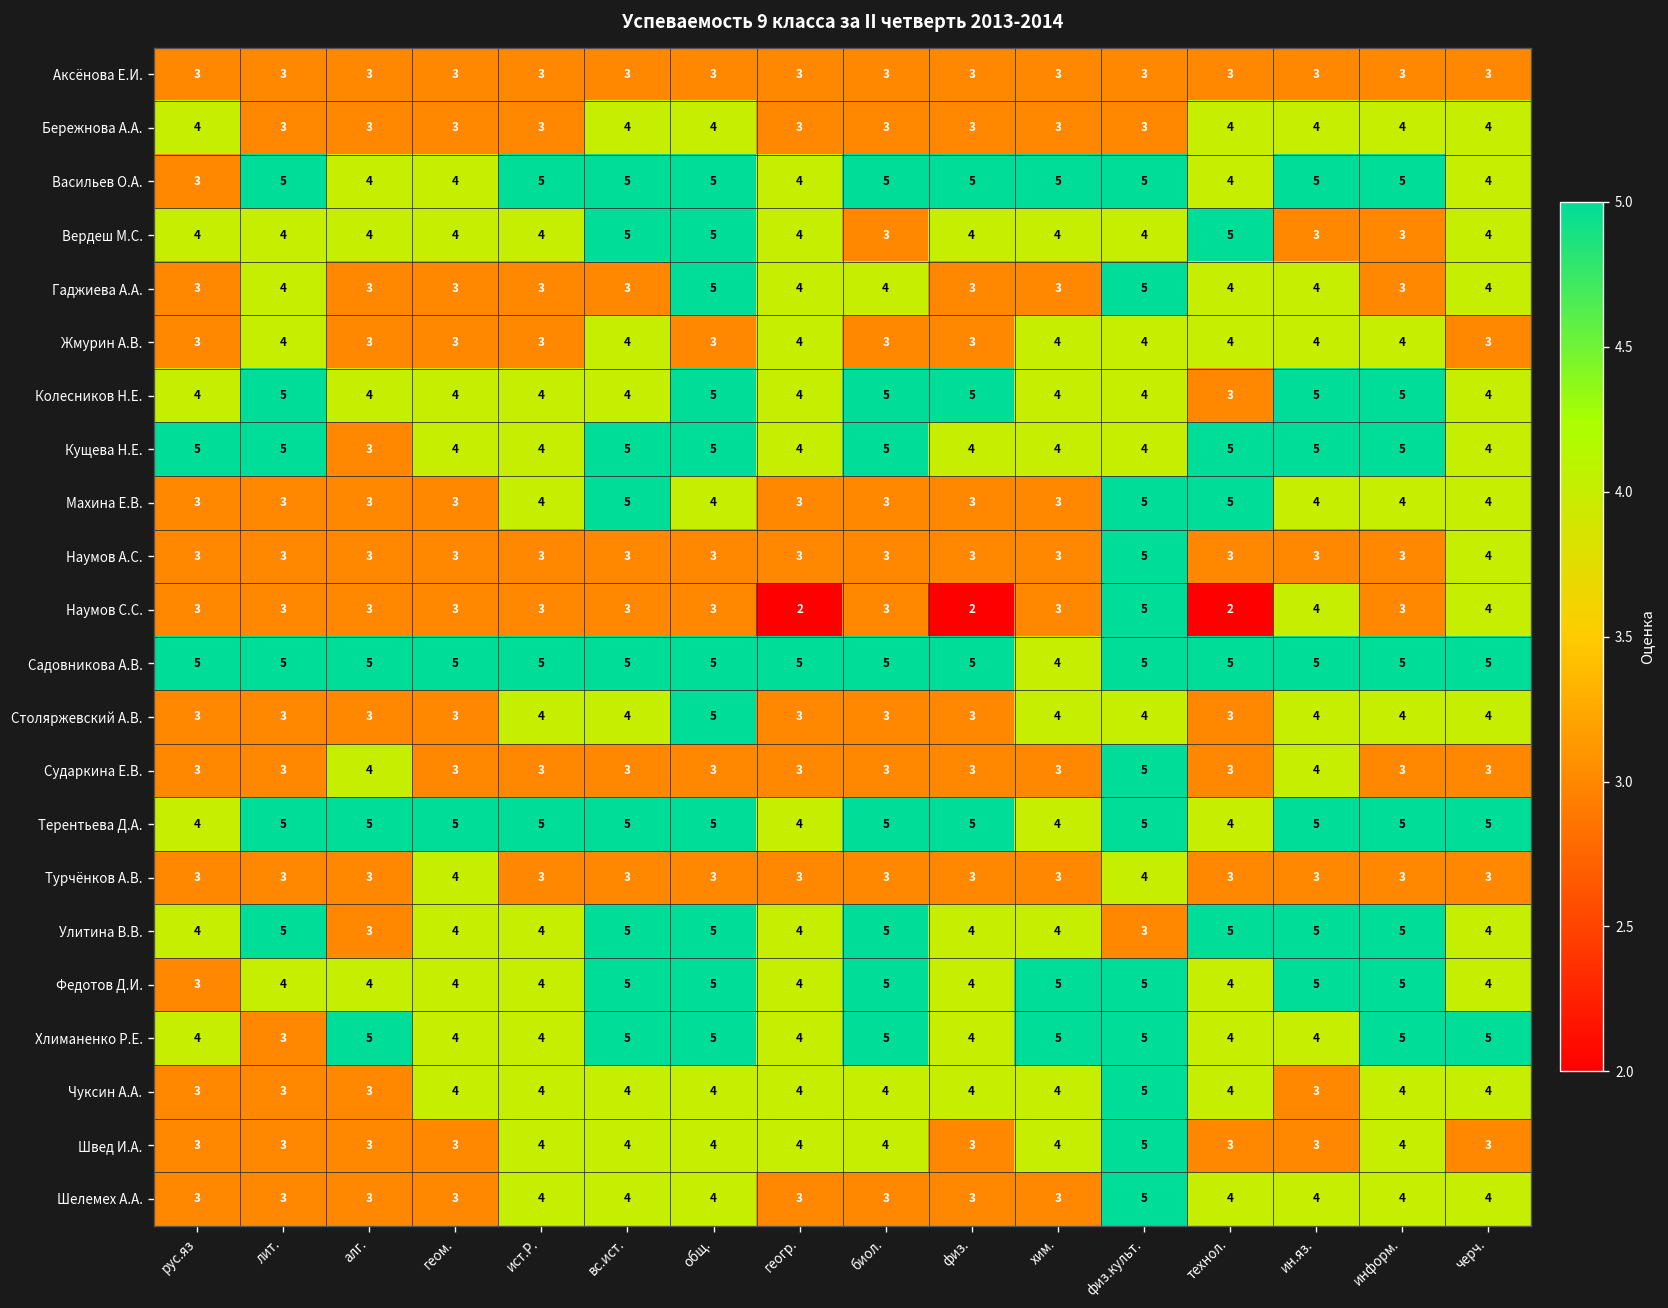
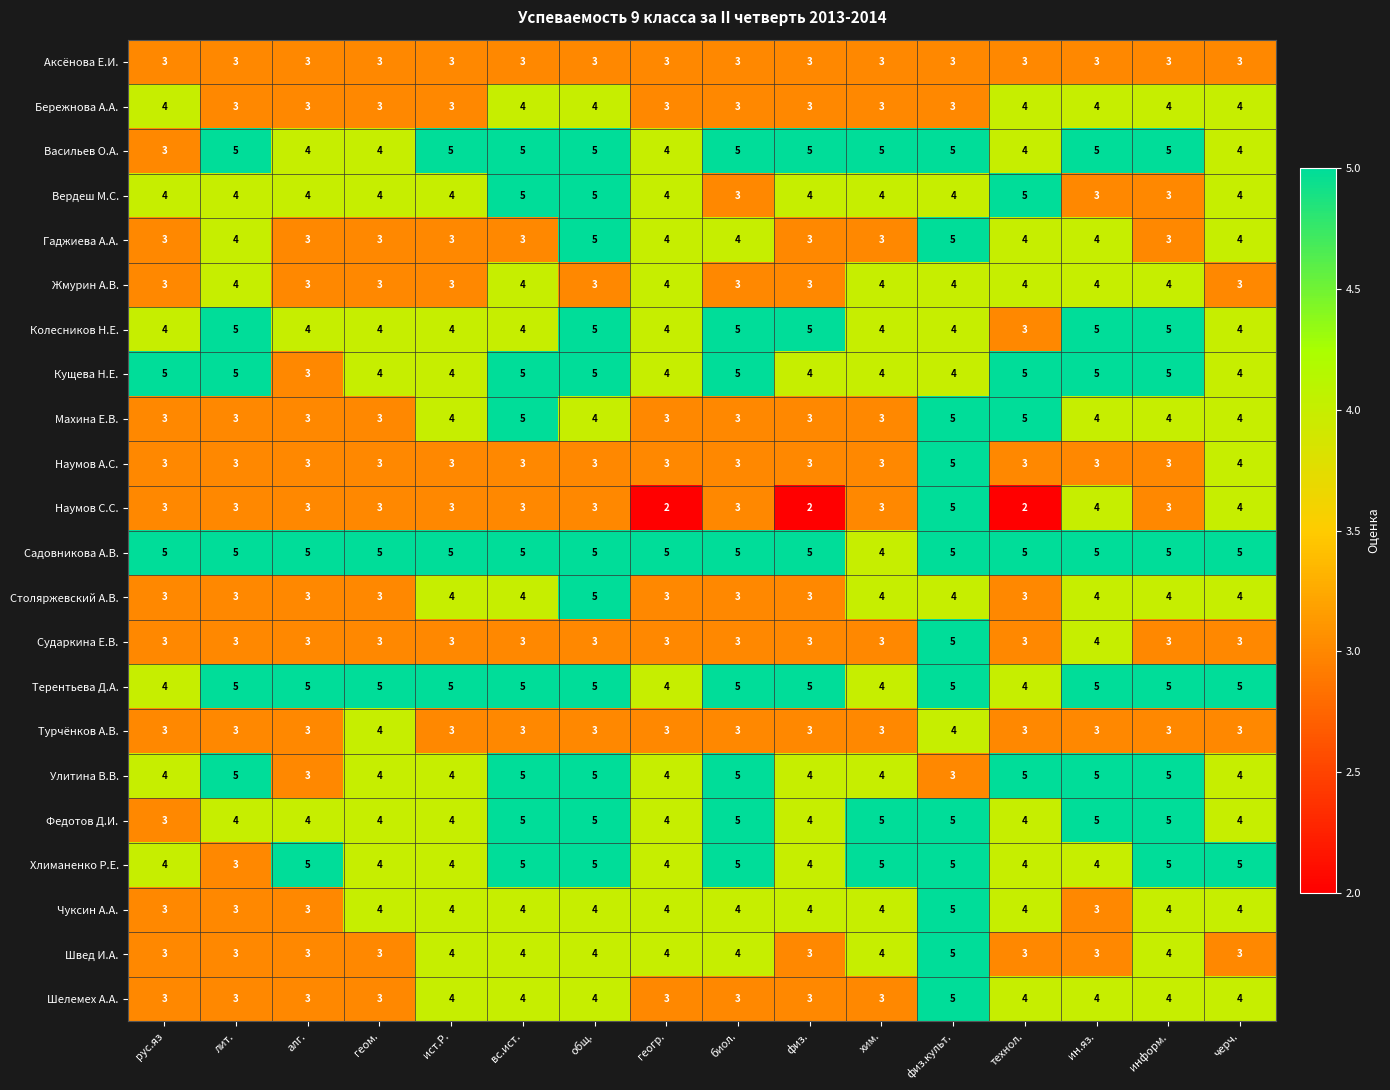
  {
    "Сударкина Е.В.": {
      "рус.яз": 3,
      "лит.": 3,
-     "алг.": 4,
+     "алг.": 3,
      "геом.": 3,
      "ист.Р.": 3,
      "вс.ист.": 3,
      "общ.": 3,
      "геогр.": 3,
      "биол.": 3,
      "физ.": 3,
      "хим.": 3,
      "физ.культ.": 5,
      "технол.": 3,
      "ин.яз.": 4,
      "информ.": 3,
      "черч.": 3
    }
  }
